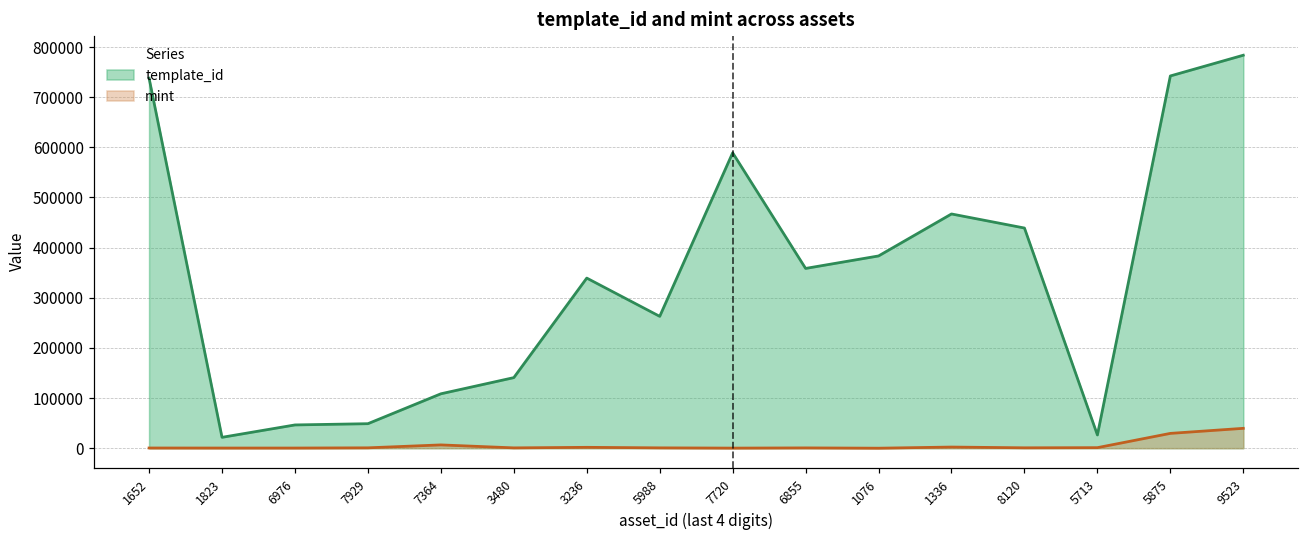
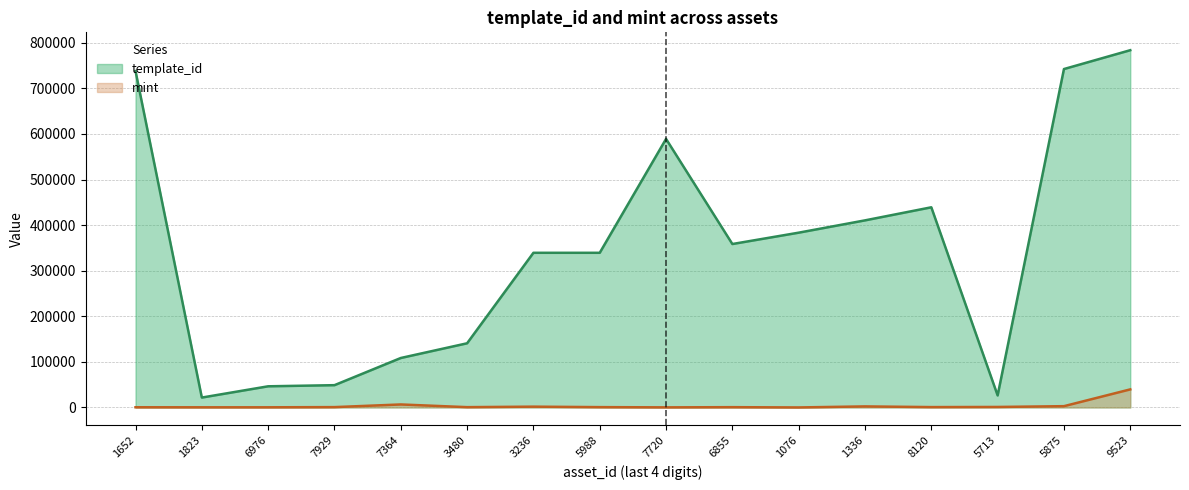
  {
    "template_id": {
      "1652": 740000,
      "1823": 20000,
      "6976": 50000,
      "7929": 50000,
      "7364": 110000,
      "3480": 140000,
      "3236": 340000,
-     "5988": 260000,
+     "5988": 340000,
      "7720": 590000,
      "6855": 360000,
      "1076": 380000,
-     "1336": 470000,
+     "1336": 410000,
      "8120": 440000,
      "5713": 30000,
      "5875": 740000,
      "9523": 780000
    },
    "mint": {
      "1652": 0,
      "1823": 0,
      "6976": 0,
      "7929": 0,
      "7364": 10000,
      "3480": 0,
      "3236": 0,
      "5988": 0,
      "7720": 0,
      "6855": 0,
      "1076": 0,
      "1336": 0,
      "8120": 0,
      "5713": 0,
-     "5875": 30000,
+     "5875": 0,
      "9523": 40000
    }
  }
